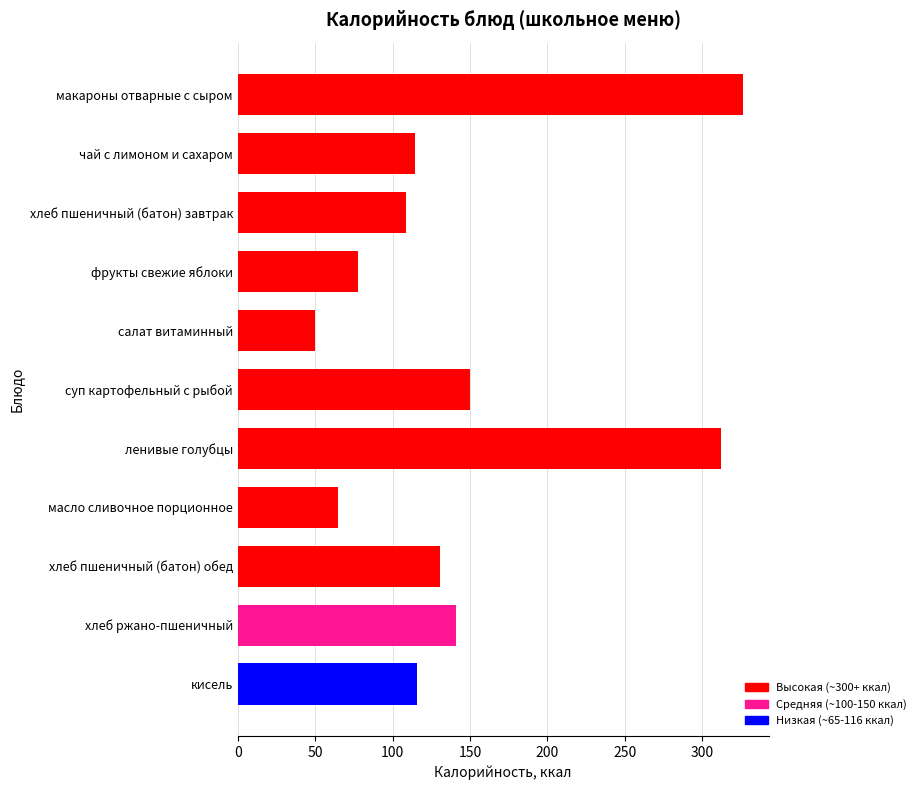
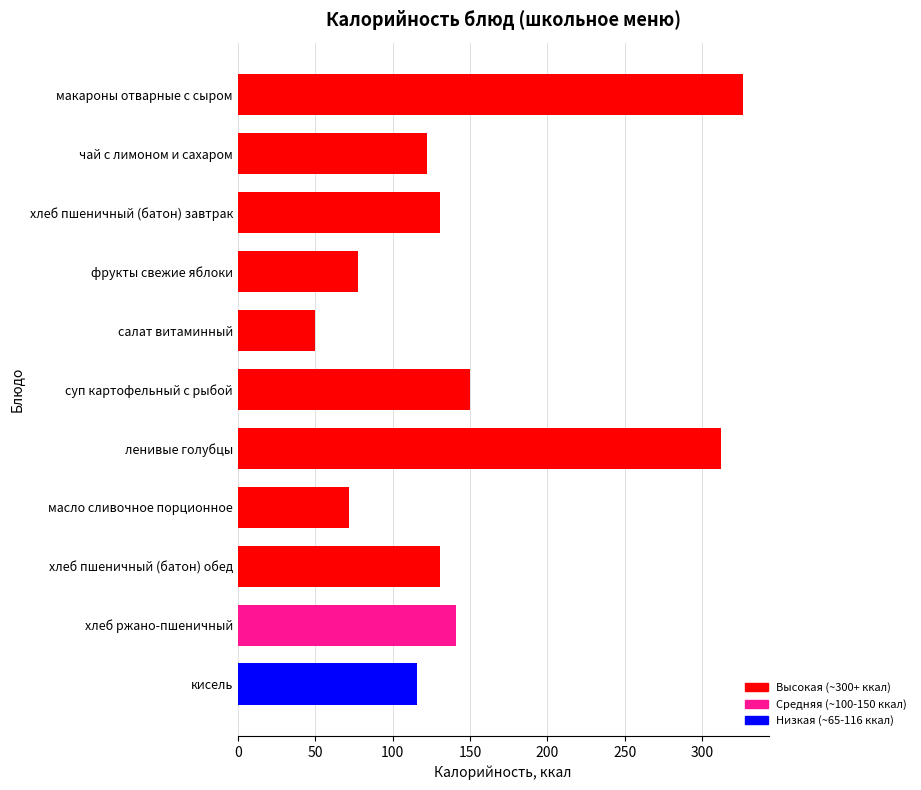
  {
    "макароны отварные с сыром": 327,
-   "чай с лимоном и сахаром": 115,
-   "хлеб пшеничный (батон) завтрак": 109,
+   "чай с лимоном и сахаром": 122,
+   "хлеб пшеничный (батон) завтрак": 131,
    "фрукты свежие яблоки": 77,
    "салат витаминный": 50,
    "суп картофельный с рыбой": 150,
    "ленивые голубцы": 312,
-   "масло сливочное порционное": 65,
+   "масло сливочное порционное": 72,
    "хлеб пшеничный (батон) обед": 131,
    "хлеб ржано-пшеничный": 141,
    "кисель": 116
  }
